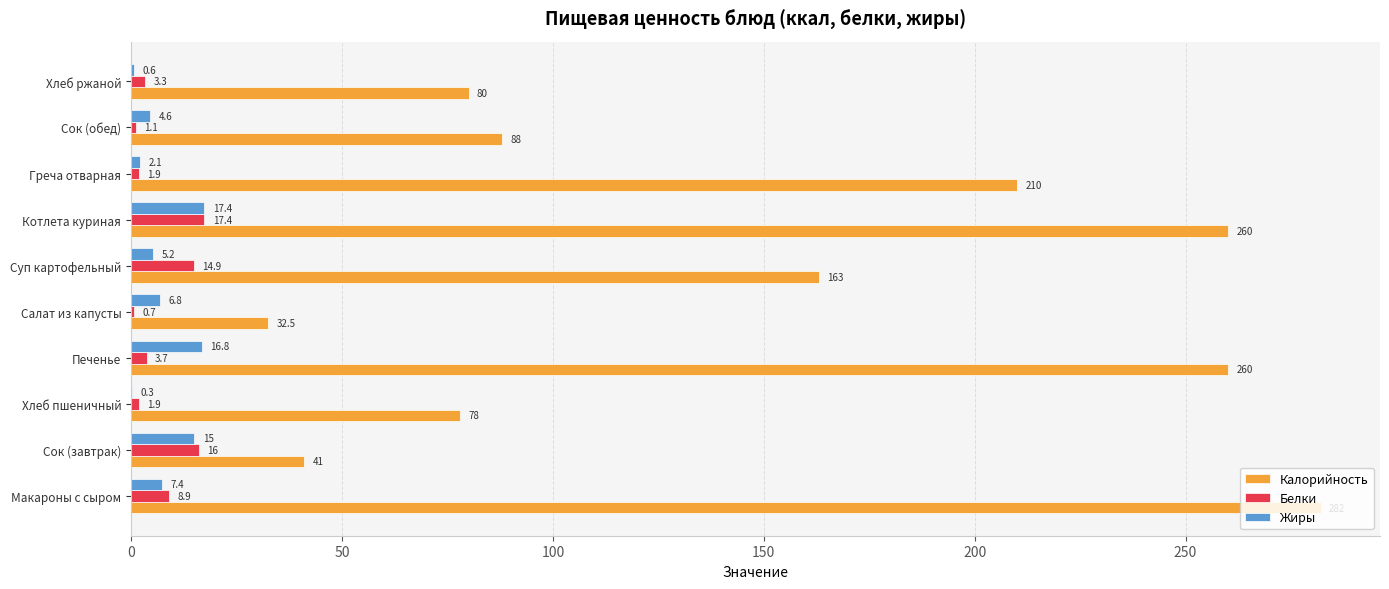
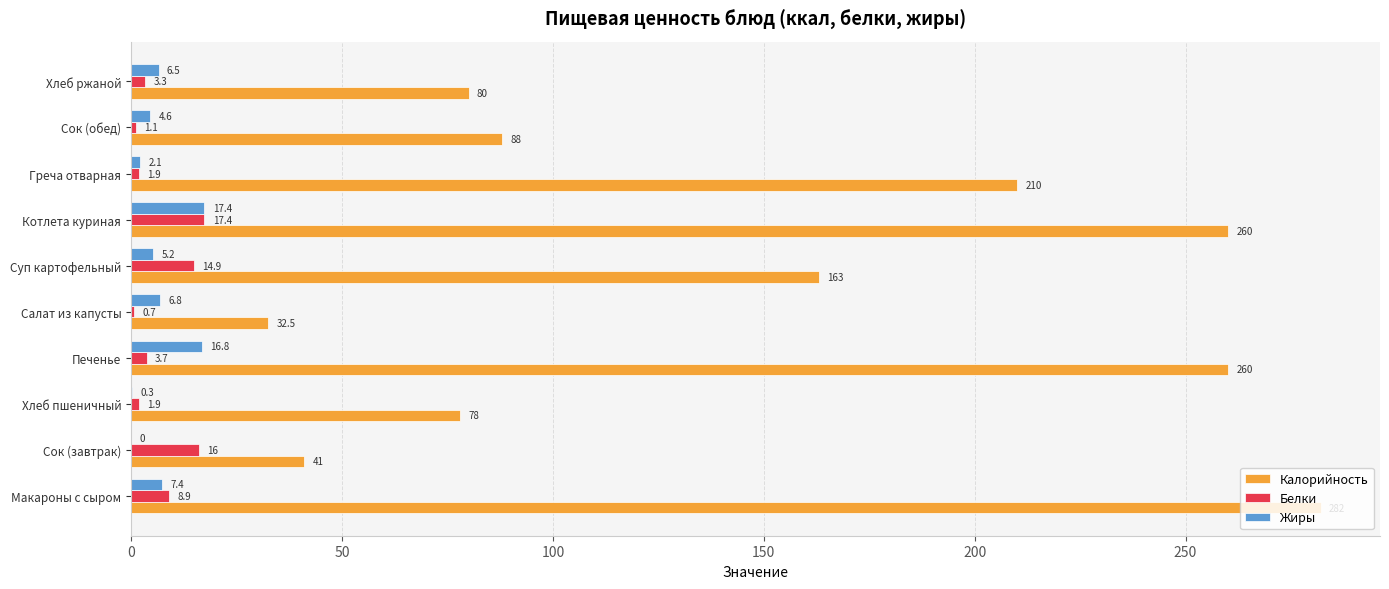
  {
    "Калорийность": {
      "Хлеб ржаной": 80,
      "Сок (обед)": 88,
      "Греча отварная": 210,
      "Котлета куриная": 260,
      "Суп картофельный": 163,
      "Салат из капусты": 32.5,
      "Печенье": 260,
      "Хлеб пшеничный": 78,
      "Сок (завтрак)": 41
    },
    "Белки": {
      "Хлеб ржаной": 3.3,
      "Сок (обед)": 1.1,
      "Греча отварная": 1.9,
      "Котлета куриная": 17.4,
      "Суп картофельный": 14.9,
      "Салат из капусты": 0.7,
      "Печенье": 3.7,
      "Хлеб пшеничный": 1.9,
      "Сок (завтрак)": 16,
      "Макароны с сыром": 8.9
    },
    "Жиры": {
-     "Хлеб ржаной": 0.6,
+     "Хлеб ржаной": 6.5,
      "Сок (обед)": 4.6,
      "Греча отварная": 2.1,
      "Котлета куриная": 17.4,
      "Суп картофельный": 5.2,
      "Салат из капусты": 6.8,
      "Печенье": 16.8,
      "Хлеб пшеничный": 0.3,
-     "Сок (завтрак)": 15,
+     "Сок (завтрак)": 0,
      "Макароны с сыром": 7.4
    }
  }
